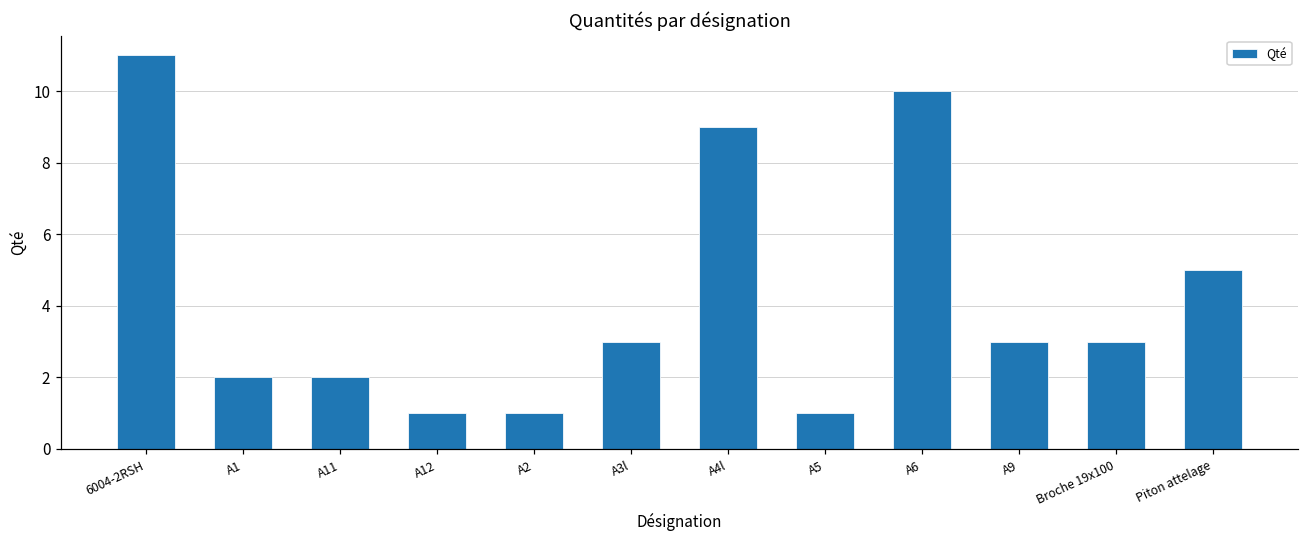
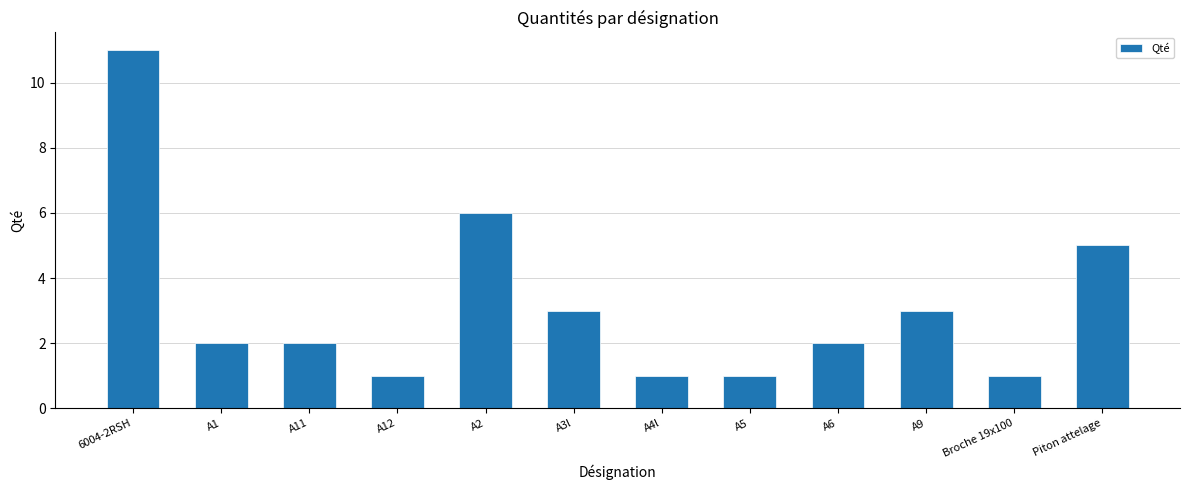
  {
    "6004-2RSH": 11,
    "A1": 2,
    "A11": 2,
    "A12": 1,
-   "A2": 1,
+   "A2": 6,
    "A3l": 3,
-   "A4l": 9,
+   "A4l": 1,
    "A5": 1,
-   "A6": 10,
+   "A6": 2,
    "A9": 3,
-   "Broche 19x100": 3,
+   "Broche 19x100": 1,
    "Piton attelage": 5
  }
